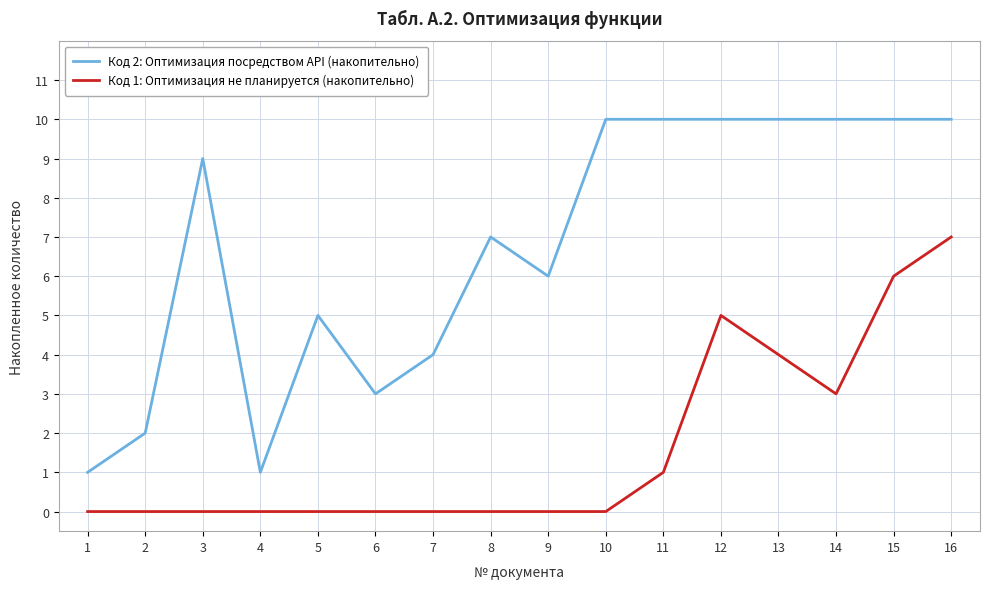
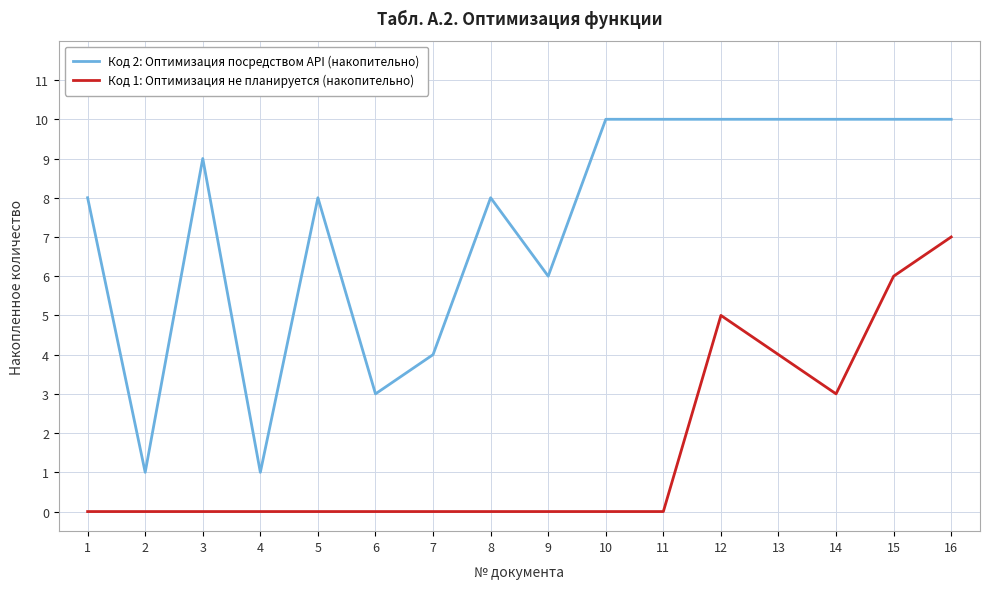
  {
    "Код 2: Оптимизация посредством API (накопительно)": {
-     "1": 1,
-     "2": 2,
+     "1": 8,
+     "2": 1,
      "3": 9,
      "4": 1,
-     "5": 5,
+     "5": 8,
      "6": 3,
      "7": 4,
-     "8": 7,
+     "8": 8,
      "9": 6,
      "10": 10,
      "11": 10,
      "12": 10,
      "13": 10,
      "14": 10,
      "15": 10,
      "16": 10
    },
    "Код 1: Оптимизация не планируется (накопительно)": {
      "1": 0,
      "2": 0,
      "3": 0,
      "4": 0,
      "5": 0,
      "6": 0,
      "7": 0,
      "8": 0,
      "9": 0,
      "10": 0,
-     "11": 1,
+     "11": 0,
      "12": 5,
      "13": 4,
      "14": 3,
      "15": 6,
      "16": 7
    }
  }
